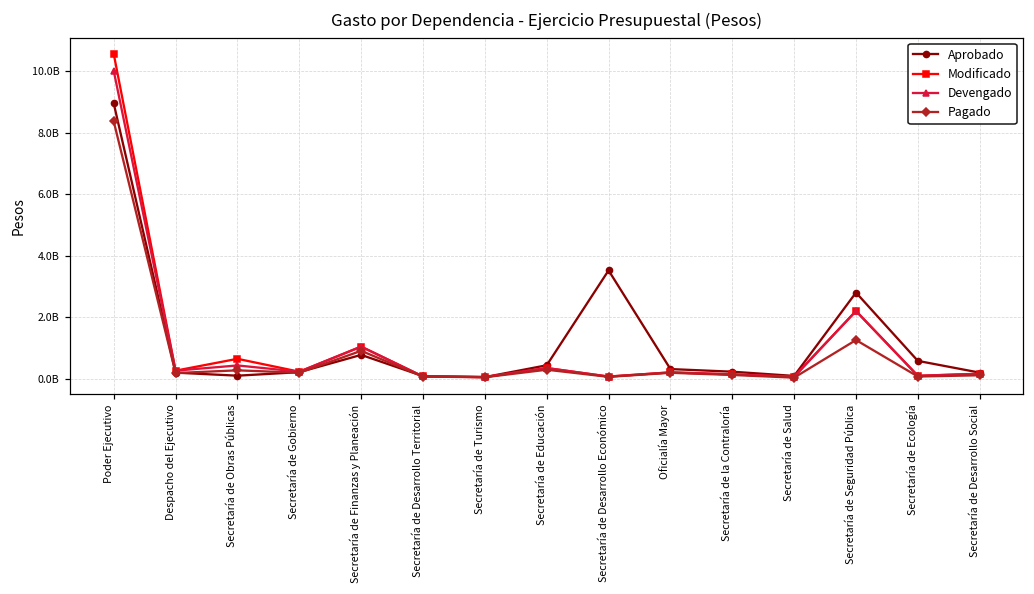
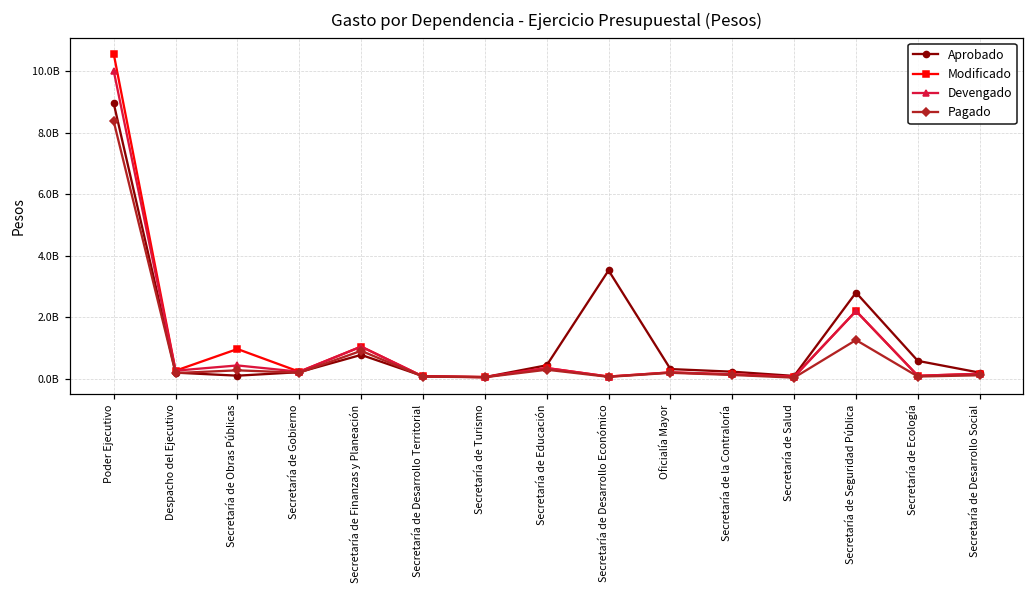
  {
    "Aprobado": {
      "Poder Ejecutivo": 9000000000,
      "Secretaría de Obras Públicas": 100000000,
      "Secretaría de Finanzas y Planeación": 800000000,
      "Secretaría de Desarrollo Económico": 3500000000,
      "Oficialía Mayor": 300000000,
      "Secretaría de Seguridad Pública": 2800000000,
      "Secretaría de Ecología": 600000000
    },
    "Modificado": {
      "Poder Ejecutivo": 10600000000,
-     "Secretaría de Obras Públicas": 600000000
+     "Secretaría de Obras Públicas": 1000000000
    }
  }
